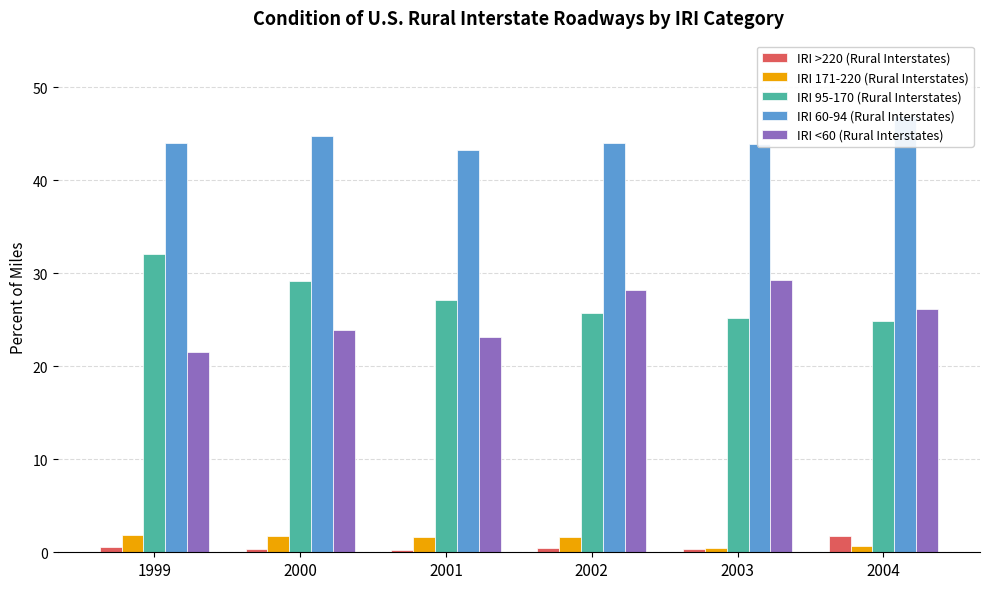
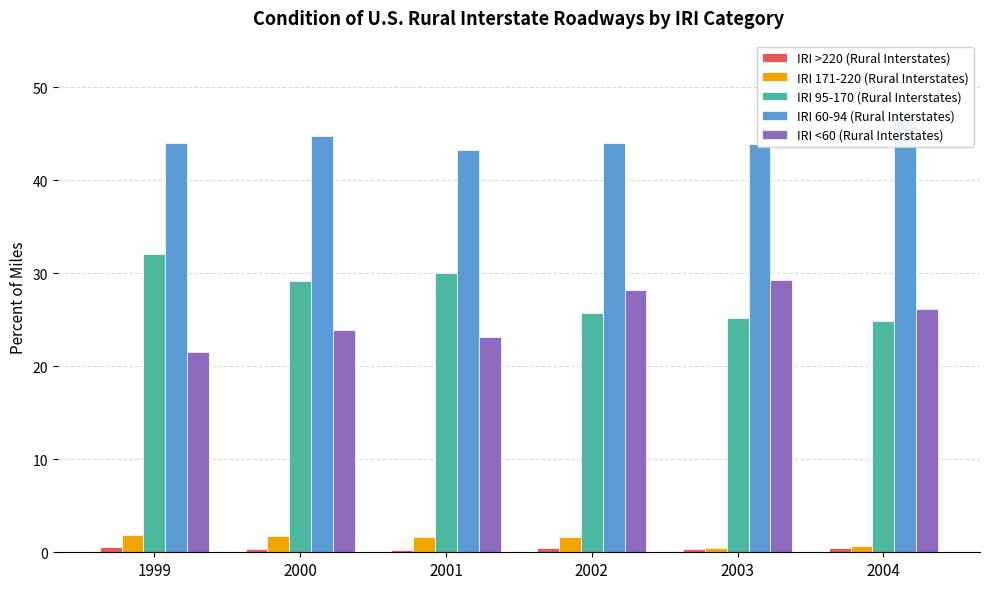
  {
    "IRI >220 (Rural Interstates)": {
      "1999": 1,
      "2000": 0,
      "2001": 0,
      "2002": 0,
      "2003": 0,
-     "2004": 2
+     "2004": 0
    },
    "IRI 171-220 (Rural Interstates)": {
      "1999": 2,
      "2000": 2,
      "2001": 2,
      "2002": 2,
      "2003": 0,
      "2004": 1
    },
    "IRI 95-170 (Rural Interstates)": {
      "1999": 32,
      "2000": 29,
-     "2001": 27,
+     "2001": 30,
      "2002": 26,
      "2003": 25,
      "2004": 25
    },
    "IRI 60-94 (Rural Interstates)": {
      "1999": 44,
      "2000": 45,
      "2001": 43,
      "2002": 44
    },
    "IRI <60 (Rural Interstates)": {
      "1999": 22,
      "2000": 24,
      "2001": 23,
      "2002": 28,
      "2003": 29,
      "2004": 26
    }
  }
